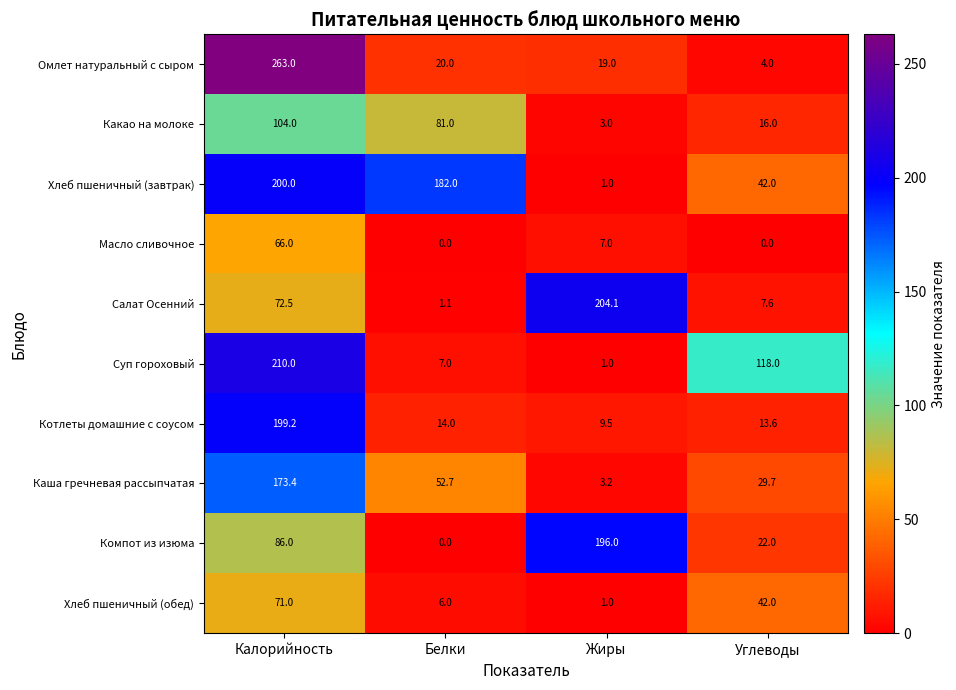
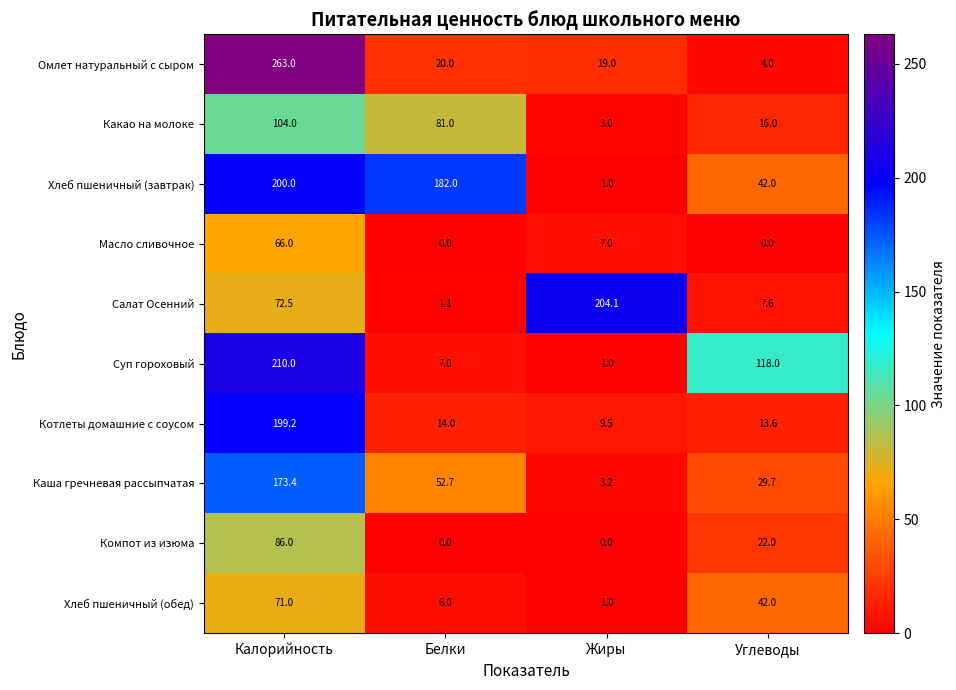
  {
    "Омлет натуральный с сыром": {
      "Калорийность": 263.0,
      "Белки": 20.0,
      "Жиры": 19.0,
      "Углеводы": 4.0
    },
    "Какао на молоке": {
      "Калорийность": 104.0,
      "Белки": 81.0,
      "Жиры": 3.0,
      "Углеводы": 16.0
    },
    "Хлеб пшеничный (завтрак)": {
      "Калорийность": 200.0,
      "Белки": 182.0,
      "Жиры": 1.0,
      "Углеводы": 42.0
    },
    "Масло сливочное": {
      "Калорийность": 66.0,
      "Белки": 0.0,
      "Жиры": 7.0,
      "Углеводы": 0.0
    },
    "Салат Осенний": {
      "Калорийность": 72.5,
      "Белки": 1.1,
      "Жиры": 204.1,
      "Углеводы": 7.6
    },
    "Суп гороховый": {
      "Калорийность": 210.0,
      "Белки": 7.0,
      "Жиры": 1.0,
      "Углеводы": 118.0
    },
    "Котлеты домашние с соусом": {
      "Калорийность": 199.2,
      "Белки": 14.0,
      "Жиры": 9.5,
      "Углеводы": 13.6
    },
    "Каша гречневая рассыпчатая": {
      "Калорийность": 173.4,
      "Белки": 52.7,
      "Жиры": 3.2,
      "Углеводы": 29.7
    },
    "Компот из изюма": {
      "Калорийность": 86.0,
      "Белки": 0.0,
-     "Жиры": 196.0,
+     "Жиры": 0.0,
      "Углеводы": 22.0
    },
    "Хлеб пшеничный (обед)": {
      "Калорийность": 71.0,
      "Белки": 6.0,
      "Жиры": 1.0,
      "Углеводы": 42.0
    }
  }
